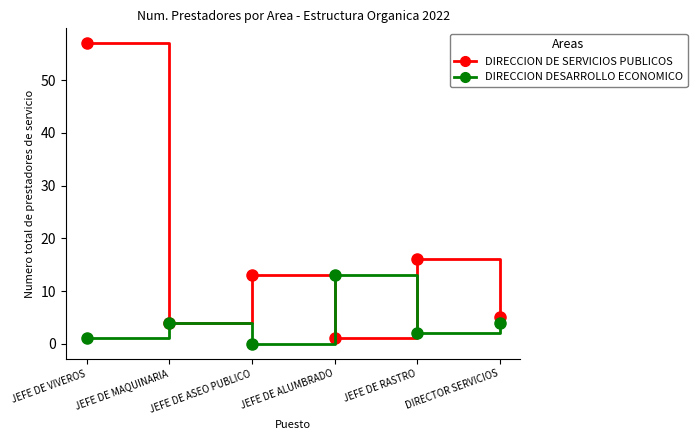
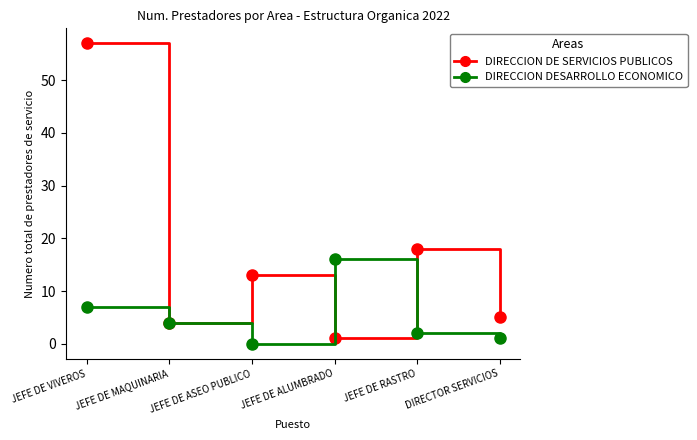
  {
    "DIRECCION DE SERVICIOS PUBLICOS": {
      "JEFE DE VIVEROS": 57,
      "JEFE DE ASEO PUBLICO": 13,
      "JEFE DE ALUMBRADO": 1,
-     "JEFE DE RASTRO": 16,
+     "JEFE DE RASTRO": 18,
      "DIRECTOR SERVICIOS": 5
    },
    "DIRECCION DESARROLLO ECONOMICO": {
-     "JEFE DE VIVEROS": 1,
+     "JEFE DE VIVEROS": 7,
      "JEFE DE ASEO PUBLICO": 0,
-     "JEFE DE ALUMBRADO": 13,
+     "JEFE DE ALUMBRADO": 16,
      "JEFE DE RASTRO": 2,
-     "DIRECTOR SERVICIOS": 4
+     "DIRECTOR SERVICIOS": 1
    }
  }
